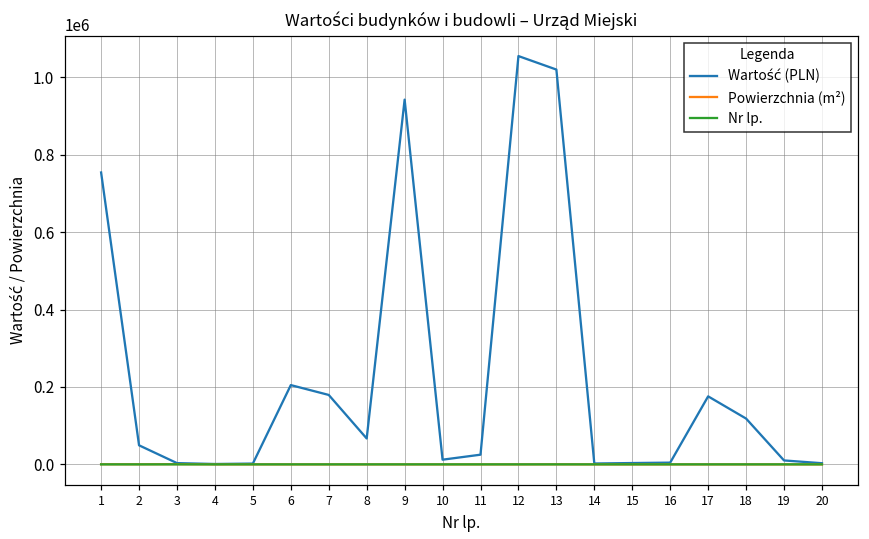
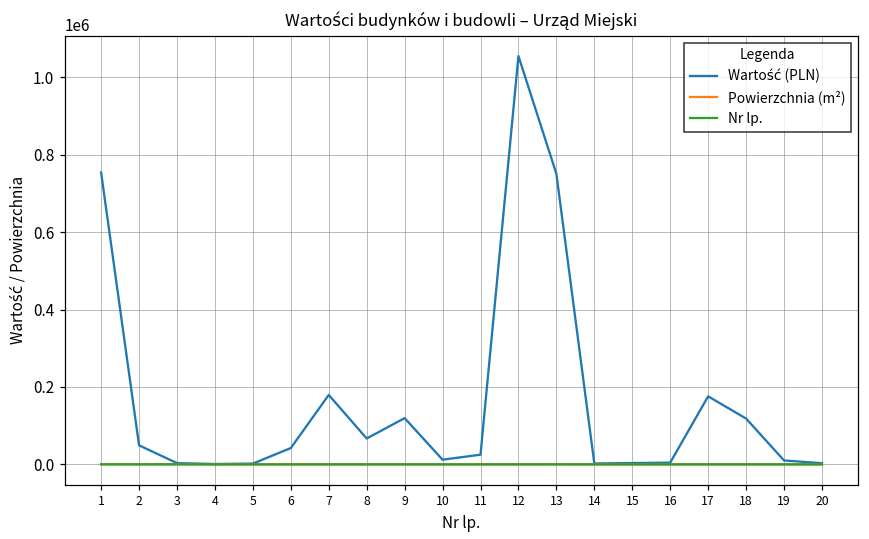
  {
    "Wartość (PLN)": {
      "1": 750000,
      "2": 50000,
-     "6": 200000,
+     "6": 40000,
      "7": 180000,
      "8": 70000,
-     "9": 940000,
+     "9": 120000,
      "10": 10000,
      "11": 30000,
      "12": 1060000,
-     "13": 1020000,
+     "13": 750000,
      "17": 180000,
      "18": 120000,
      "19": 10000
    },
    "Nr lp.": {
      "1": 0,
      "2": 0,
      "6": 0,
      "7": 0,
      "8": 0,
      "9": 0,
      "10": 0,
      "11": 0,
      "12": 0,
      "13": 0,
      "17": 0,
      "18": 0,
      "19": 0
    }
  }
